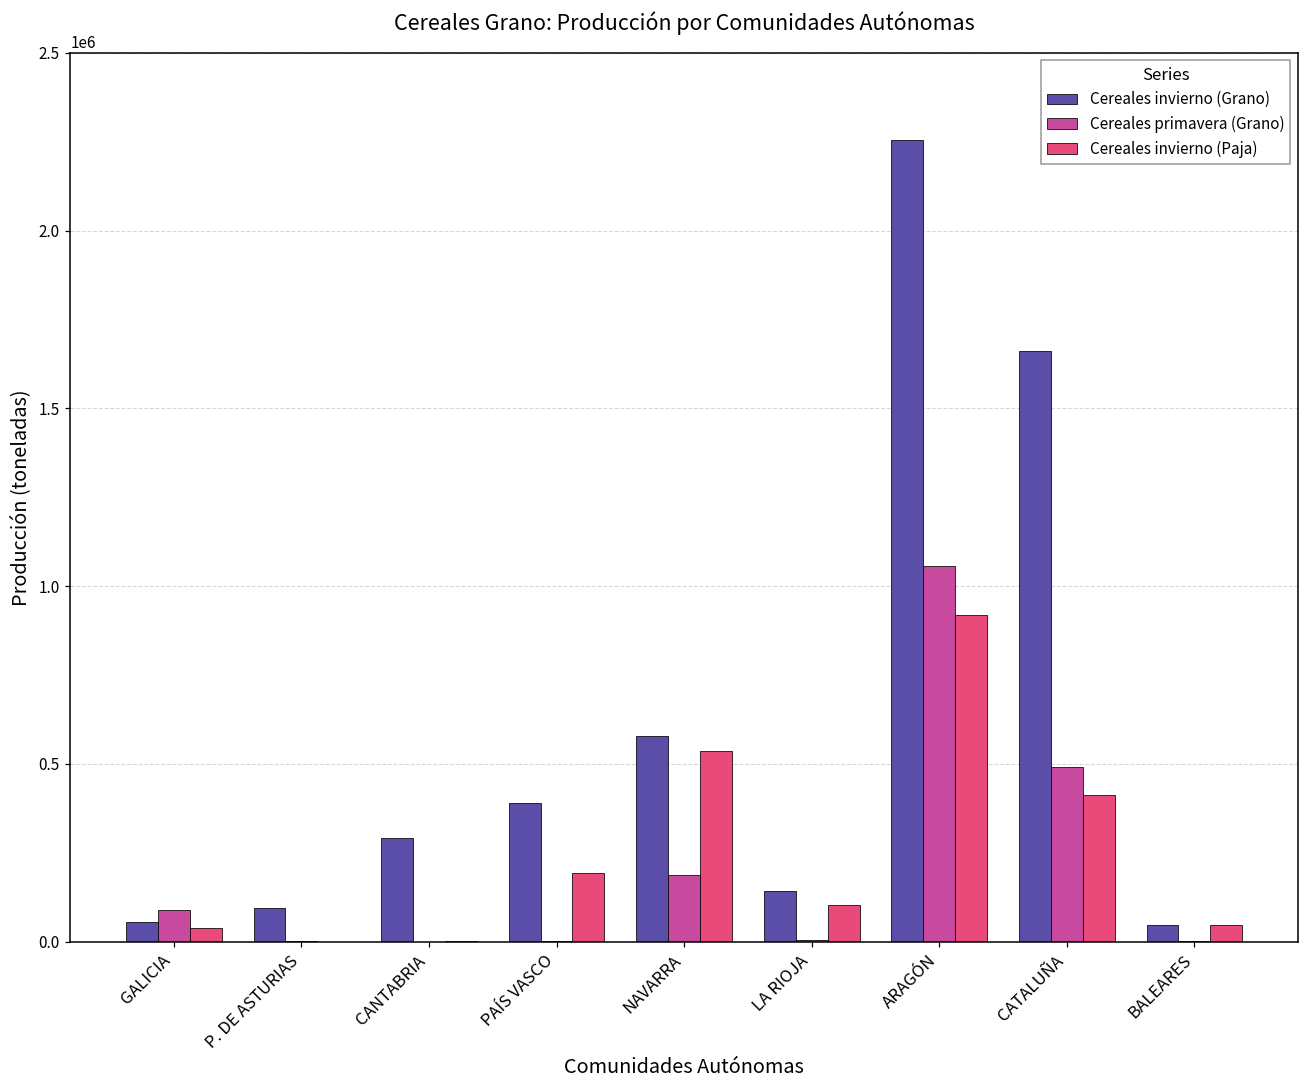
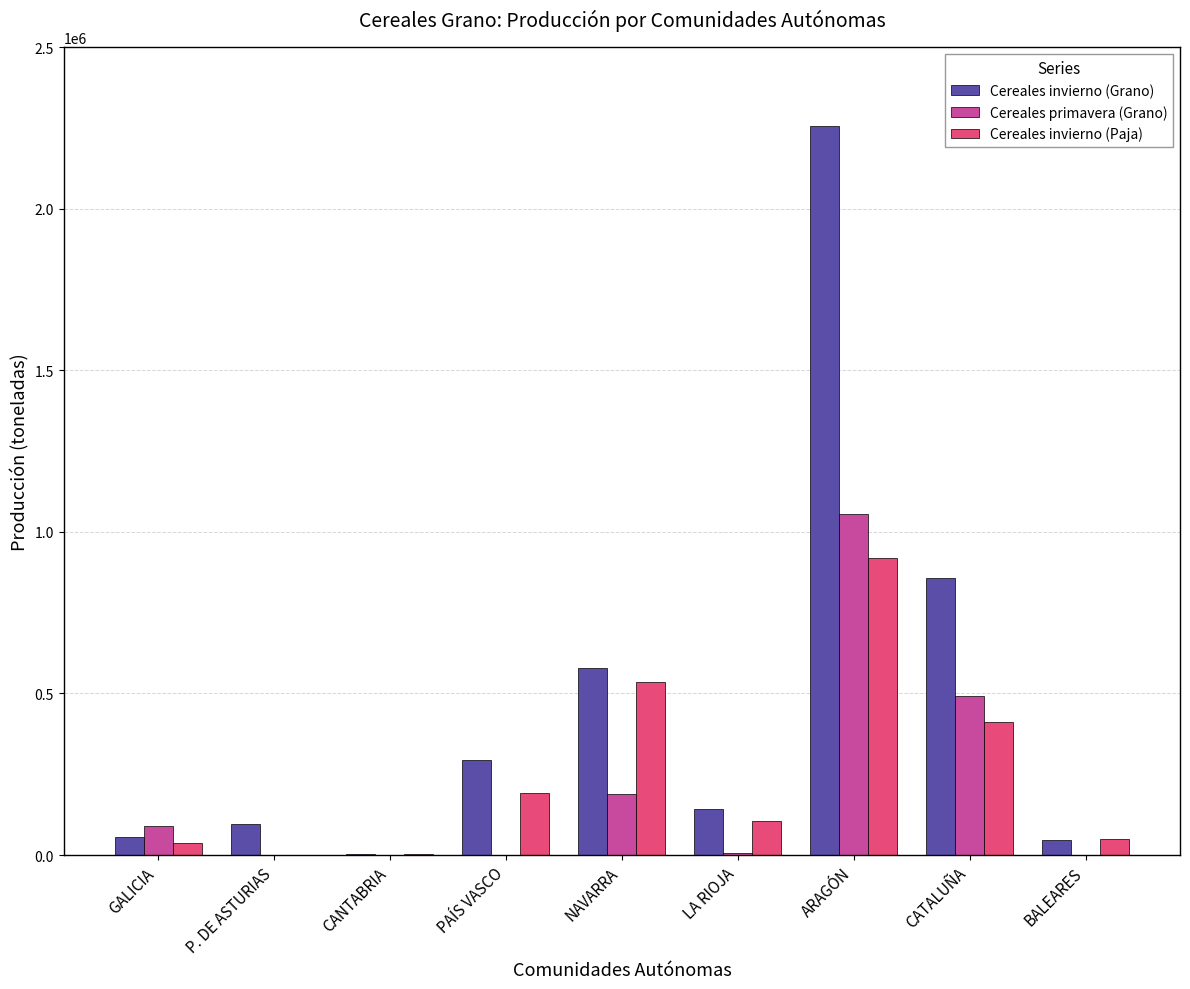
  {
    "Cereales invierno (Grano)": {
      "GALICIA": 50000,
      "P. DE ASTURIAS": 100000,
-     "CANTABRIA": 290000,
-     "PAÍS VASCO": 390000,
+     "CANTABRIA": 0,
+     "PAÍS VASCO": 290000,
      "NAVARRA": 580000,
      "LA RIOJA": 140000,
      "ARAGÓN": 2260000,
-     "CATALUÑA": 1660000,
+     "CATALUÑA": 860000,
      "BALEARES": 50000
    }
  }
